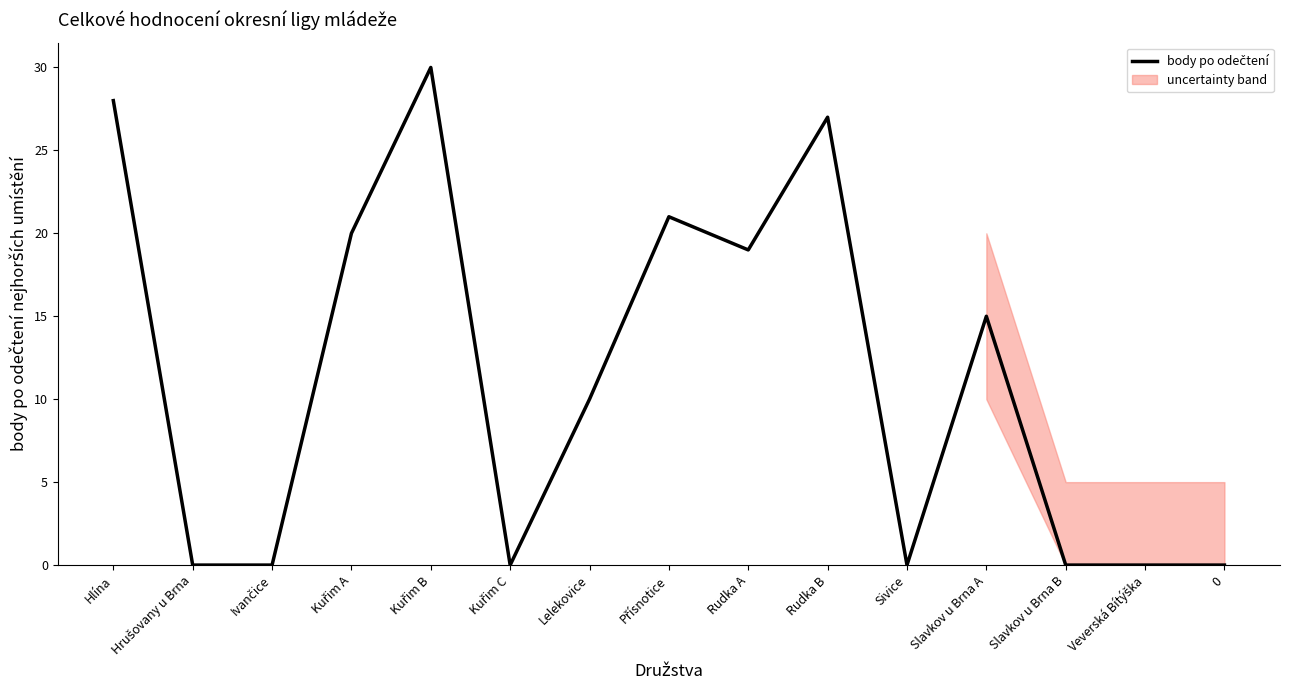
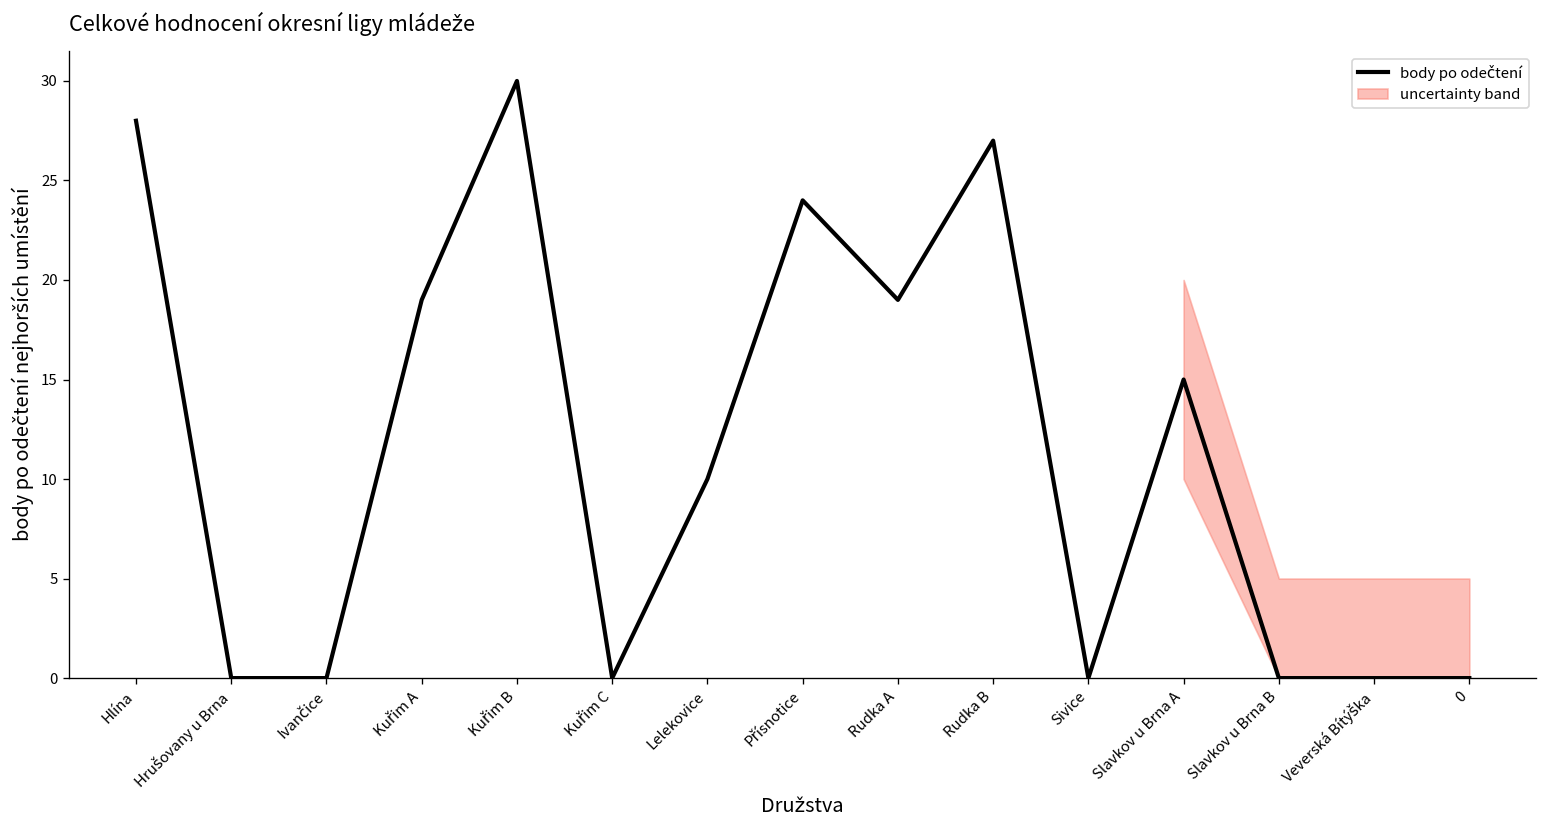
  {
    "body po odečtení": {
      "Hlína": 28,
      "Hrušovany u Brna": 0,
      "Ivančice": 0,
-     "Kuřim A": 20,
+     "Kuřim A": 19,
      "Kuřim B": 30,
      "Kuřim C": 0,
      "Lelekovice": 10,
-     "Přísnotice": 21,
+     "Přísnotice": 24,
      "Rudka A": 19,
      "Rudka B": 27,
      "Sivice": 0,
      "Slavkov u Brna A": 15,
      "Slavkov u Brna B": 0,
      "Veverská Bítýška": 0,
      "0": 0
    },
    "uncertainty band": {
      "Slavkov u Brna B": 5,
      "Veverská Bítýška": 5,
      "0": 5
    }
  }
